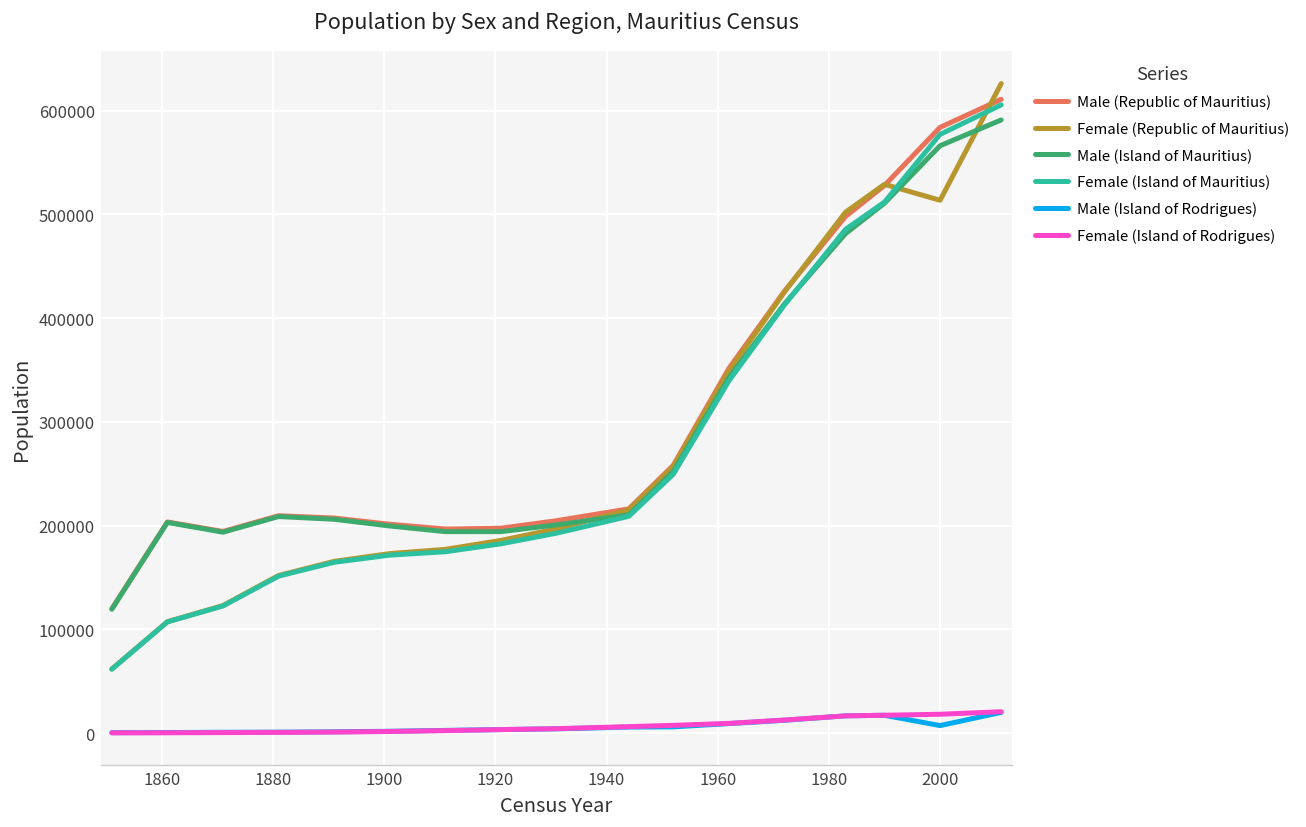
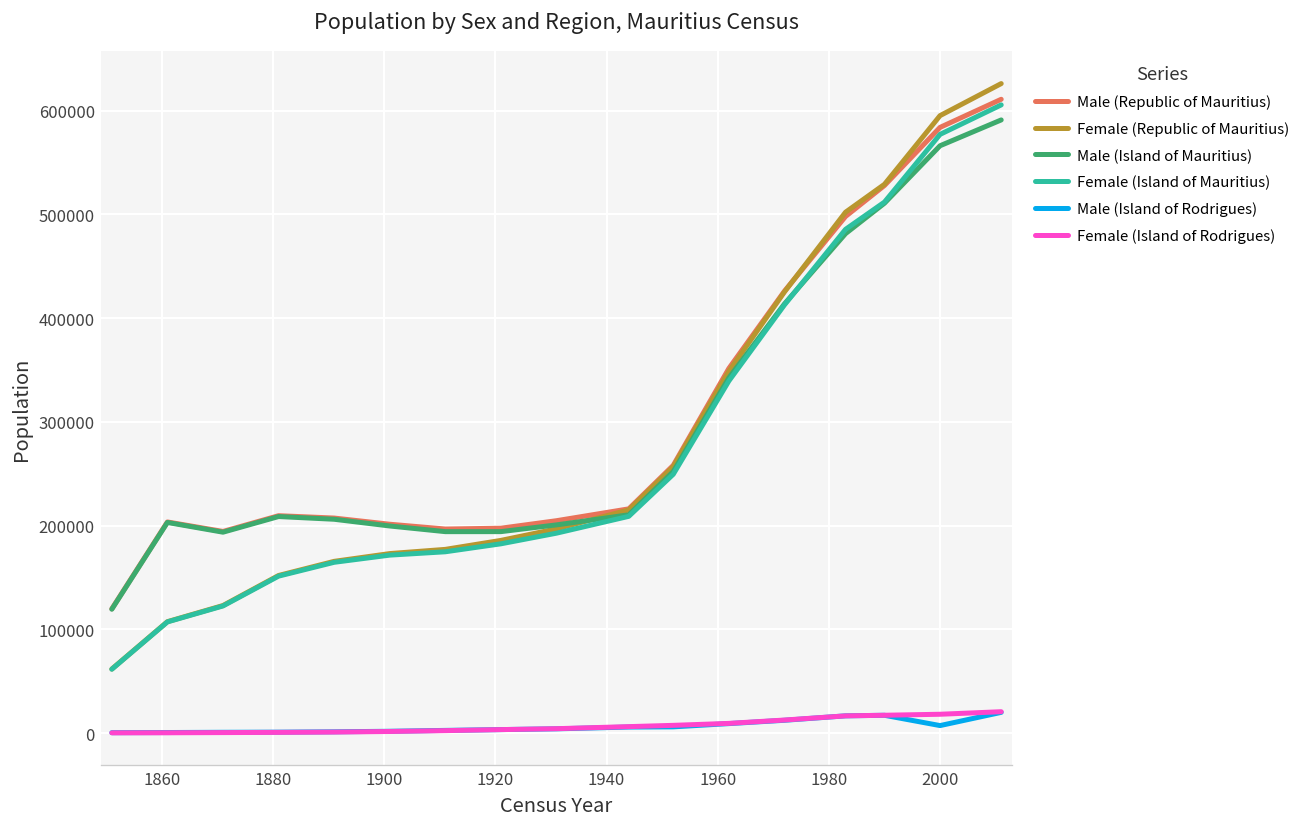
  {
    "Male (Republic of Mauritius)": {
      "2000": 580000
    },
    "Female (Republic of Mauritius)": {
-     "2000": 510000
+     "2000": 600000
    },
    "Male (Island of Rodrigues)": {
      "2000": 10000
    },
    "Female (Island of Rodrigues)": {
      "2000": 20000
    }
  }
